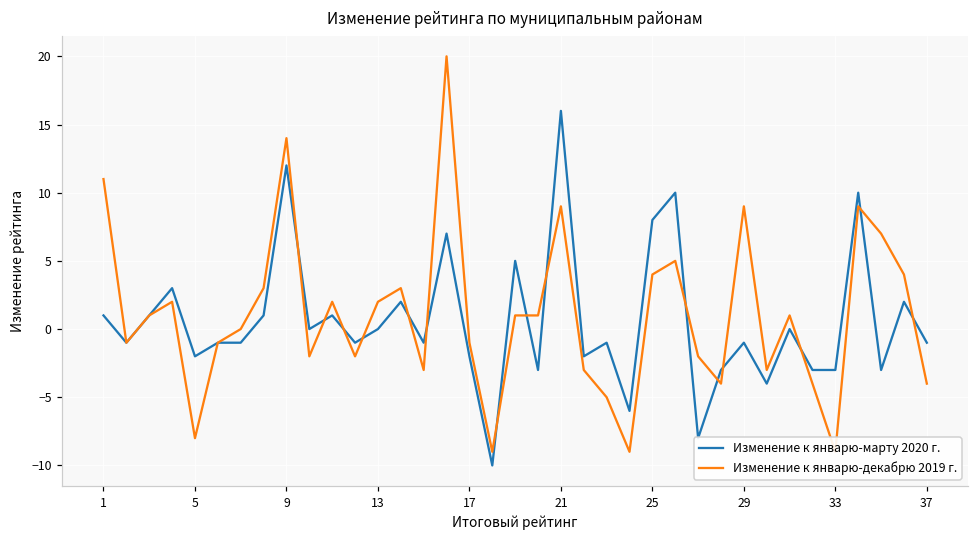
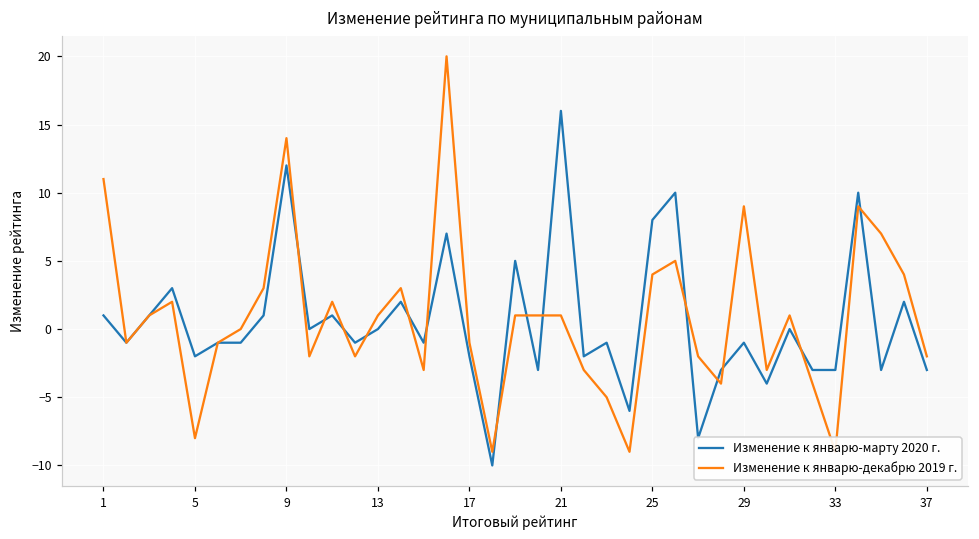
  {
    "Изменение к январю-марту 2020 г.": {
      "1": 1,
      "5": -2,
      "9": 12,
      "13": 0,
      "17": -2,
      "21": 16,
      "25": 8,
      "29": -1,
      "33": -3,
-     "37": -1
+     "37": -3
    },
    "Изменение к январю-декабрю 2019 г.": {
      "1": 11,
      "5": -8,
      "9": 14,
-     "13": 2,
+     "13": 1,
      "17": -1,
-     "21": 9,
+     "21": 1,
      "25": 4,
      "29": 9,
-     "37": -4
+     "37": -2
    }
  }
